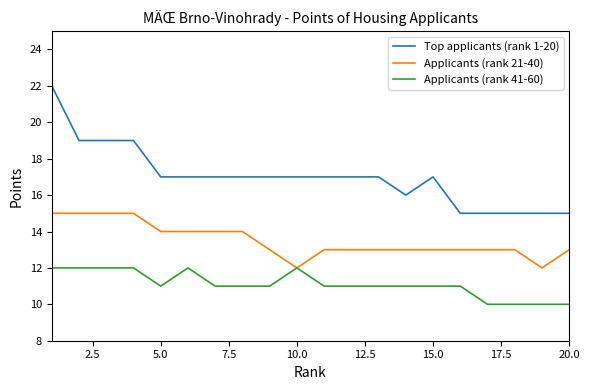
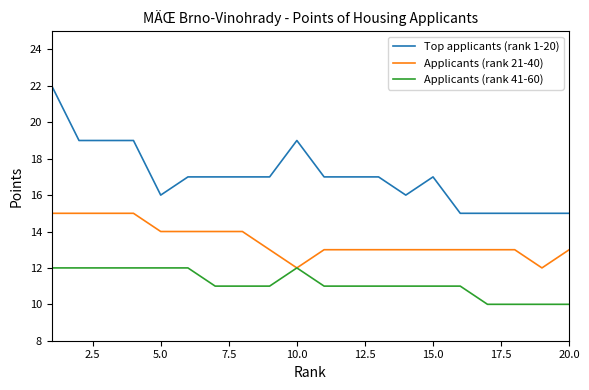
  {
    "Top applicants (rank 1-20)": {
-     "5.0": 17,
-     "10.0": 17,
+     "5.0": 16,
+     "10.0": 19,
      "15.0": 17,
      "20.0": 15
    },
    "Applicants (rank 21-40)": {
      "5.0": 14,
      "15.0": 13,
      "20.0": 13
    },
    "Applicants (rank 41-60)": {
-     "5.0": 11,
+     "5.0": 12,
      "15.0": 11,
      "20.0": 10
    }
  }
